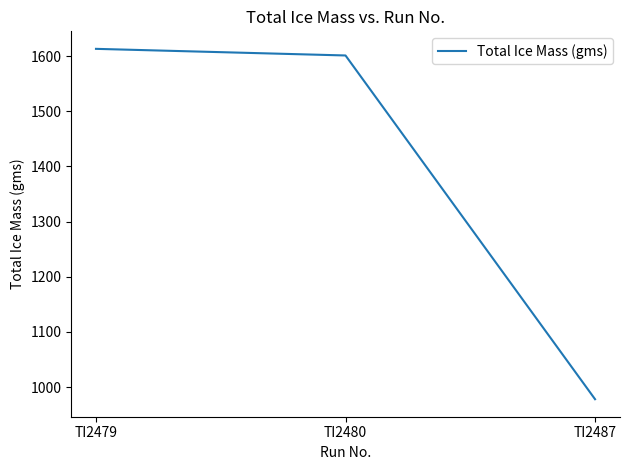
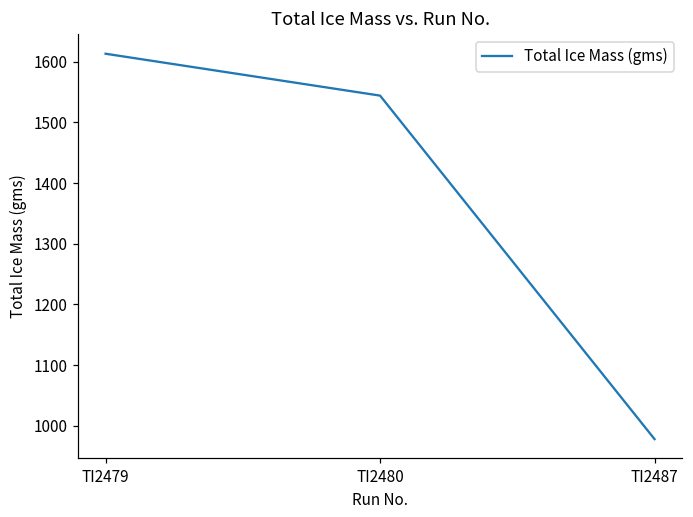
  {
    "TI2479": 1610,
-   "TI2480": 1600,
+   "TI2480": 1540,
    "TI2487": 980
  }
